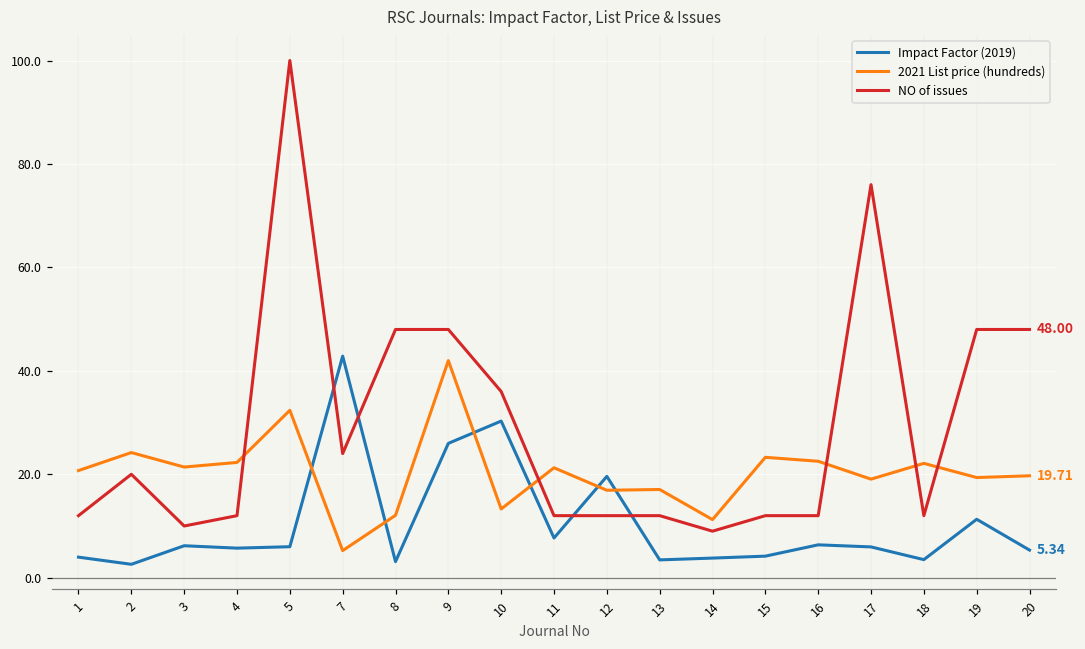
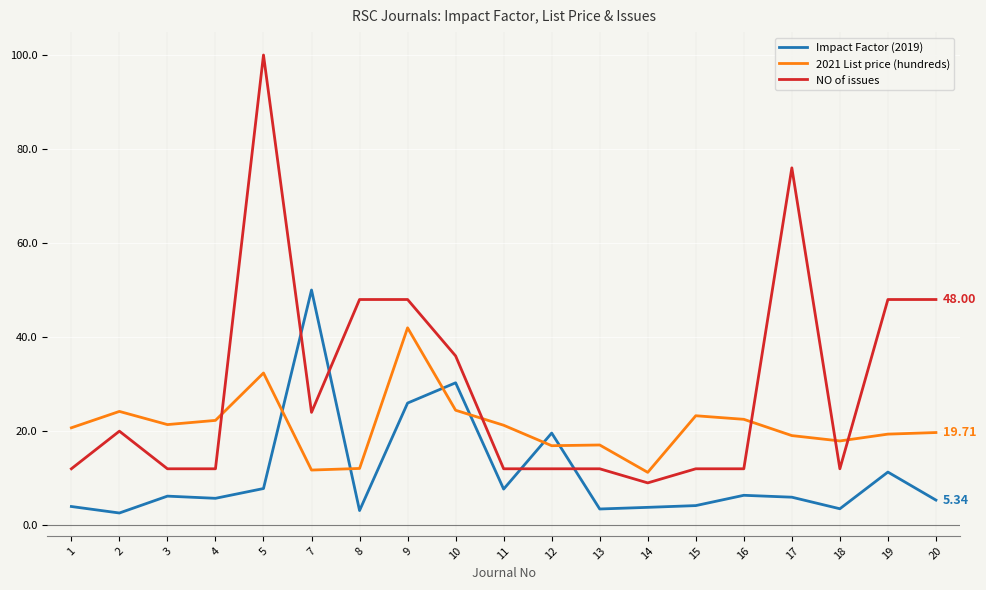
  {
    "Impact Factor (2019)": {
      "1": 4,
      "2": 3,
      "3": 6,
      "4": 6,
-     "5": 6,
-     "7": 43,
+     "5": 8,
+     "7": 50,
      "8": 3,
      "9": 26,
      "10": 30,
      "11": 8,
      "12": 20,
      "13": 3,
      "14": 4,
      "15": 4,
      "16": 6,
      "17": 6,
      "18": 3,
      "19": 11
    },
    "2021 List price (hundreds)": {
      "1": 21,
      "2": 24,
      "3": 21,
      "4": 22,
      "5": 32,
-     "7": 5,
+     "7": 12,
      "8": 12,
      "9": 42,
-     "10": 13,
+     "10": 24,
      "11": 21,
      "12": 17,
      "13": 17,
      "14": 11,
      "15": 23,
      "16": 23,
      "17": 19,
-     "18": 22,
+     "18": 18,
      "19": 19
    },
    "NO of issues": {
      "1": 12,
      "2": 20,
-     "3": 10,
+     "3": 12,
      "4": 12,
      "5": 100,
      "7": 24,
      "8": 48,
      "9": 48,
      "10": 36,
      "11": 12,
      "12": 12,
      "13": 12,
      "14": 9,
      "15": 12,
      "16": 12,
      "17": 76,
      "18": 12,
      "19": 48
    }
  }
